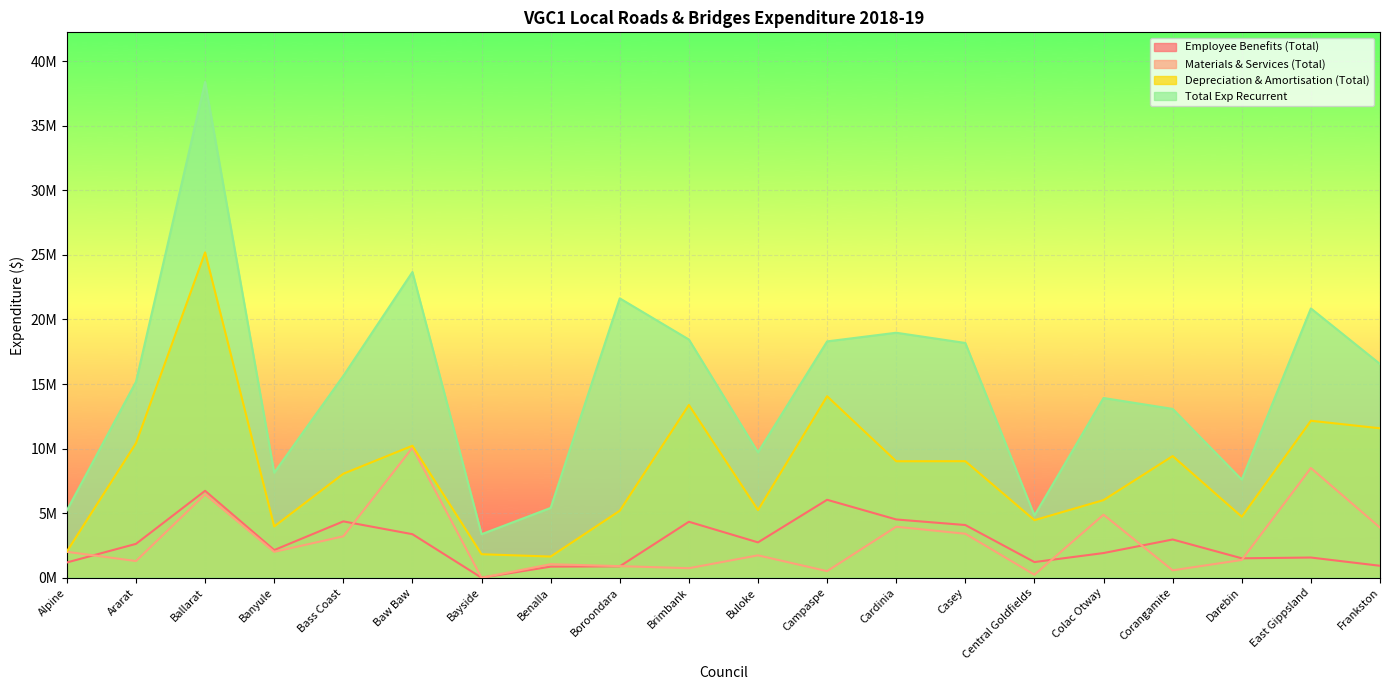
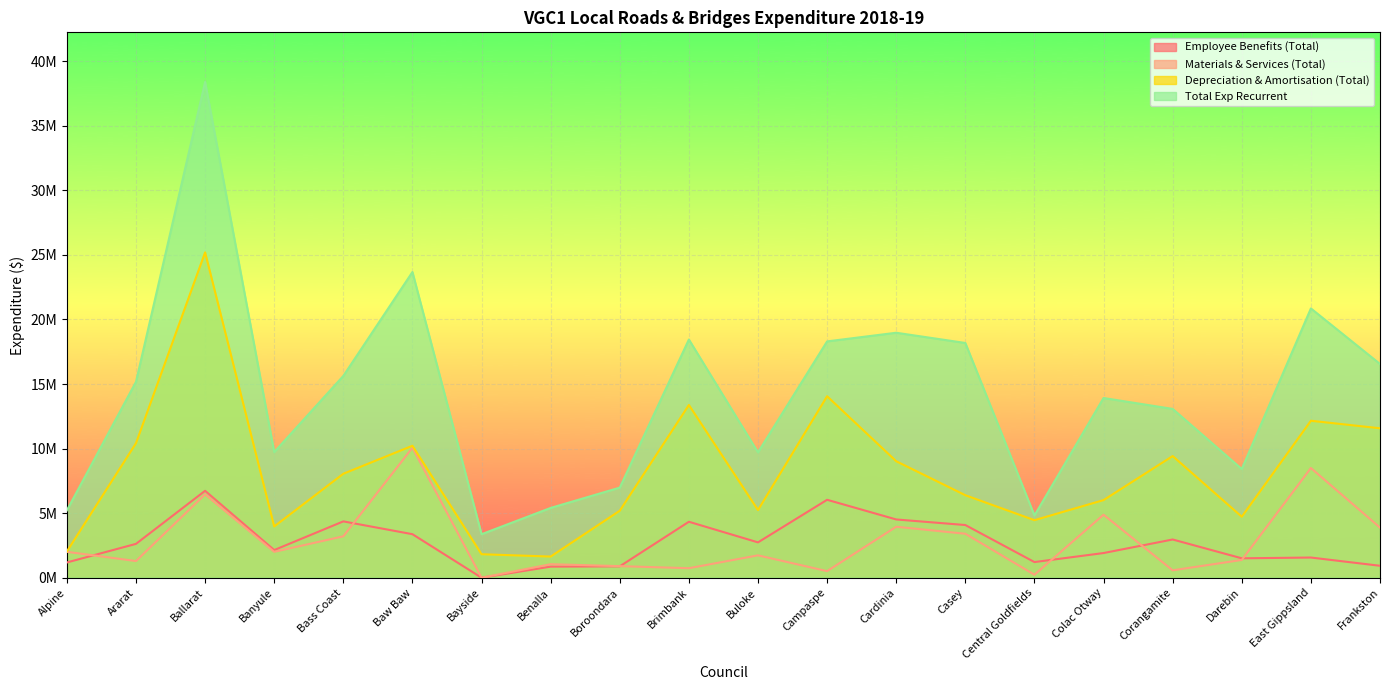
  {
    "Depreciation & Amortisation (Total)": {
      "Ararat": 10400000,
      "Ballarat": 25200000,
      "Banyule": 4000000,
      "Bass Coast": 8100000,
      "Bayside": 1800000,
      "Benalla": 1600000,
      "Boroondara": 5200000,
      "Brimbank": 13400000,
      "Buloke": 5200000,
      "Campaspe": 14100000,
      "Cardinia": 9000000,
-     "Casey": 9000000,
+     "Casey": 6400000,
      "Central Goldfields": 4500000,
      "Colac Otway": 6000000,
      "Corangamite": 9400000,
      "Darebin": 4700000,
      "East Gippsland": 12200000,
      "Frankston": 11600000
    },
    "Total Exp Recurrent": {
      "Alpine": 5200000,
      "Ararat": 15200000,
      "Ballarat": 38400000,
-     "Banyule": 8100000,
+     "Banyule": 9700000,
      "Bass Coast": 15600000,
      "Baw Baw": 23700000,
      "Bayside": 3400000,
      "Benalla": 5400000,
-     "Boroondara": 21600000,
+     "Boroondara": 7000000,
      "Brimbank": 18400000,
      "Buloke": 9700000,
      "Campaspe": 18300000,
      "Cardinia": 19000000,
      "Casey": 18200000,
      "Central Goldfields": 4800000,
      "Colac Otway": 13900000,
      "Corangamite": 13100000,
-     "Darebin": 7600000,
+     "Darebin": 8400000,
      "East Gippsland": 20900000,
      "Frankston": 16600000
    }
  }
